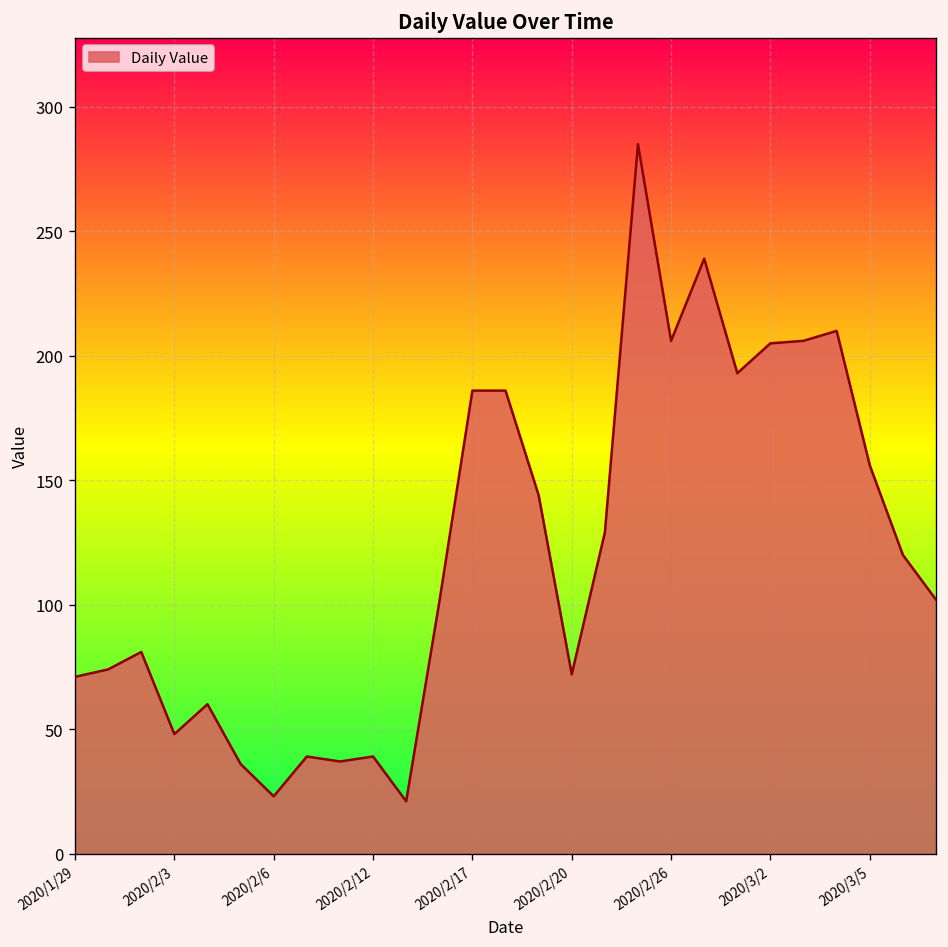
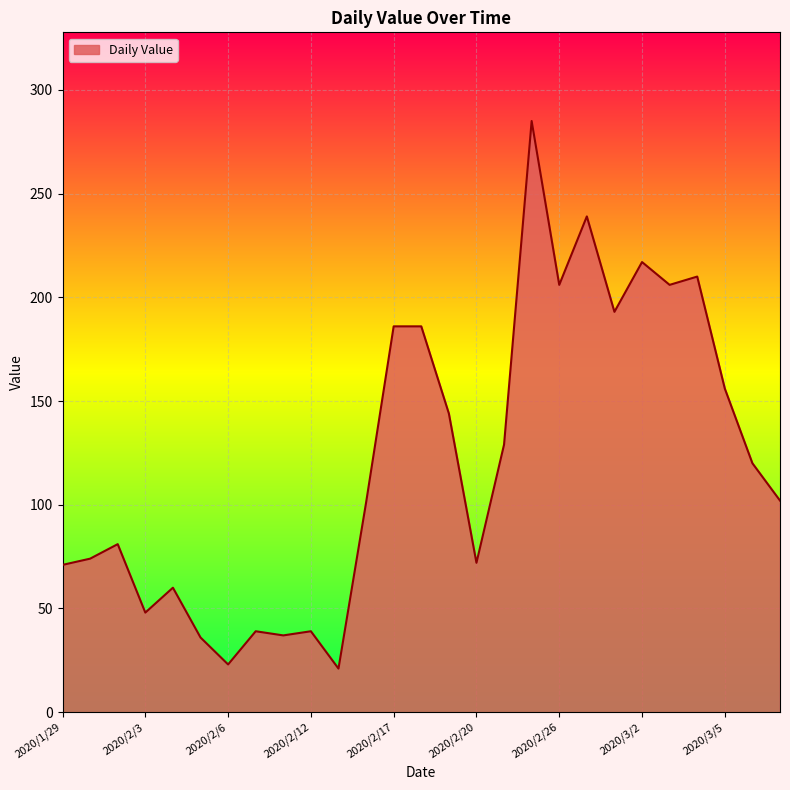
  {
    "2020/1/29": 71,
    "2020/2/3": 48,
    "2020/2/6": 23,
    "2020/2/12": 39,
    "2020/2/17": 186,
    "2020/2/20": 72,
    "2020/2/26": 206,
-   "2020/3/2": 205,
+   "2020/3/2": 217,
    "2020/3/5": 156
  }
